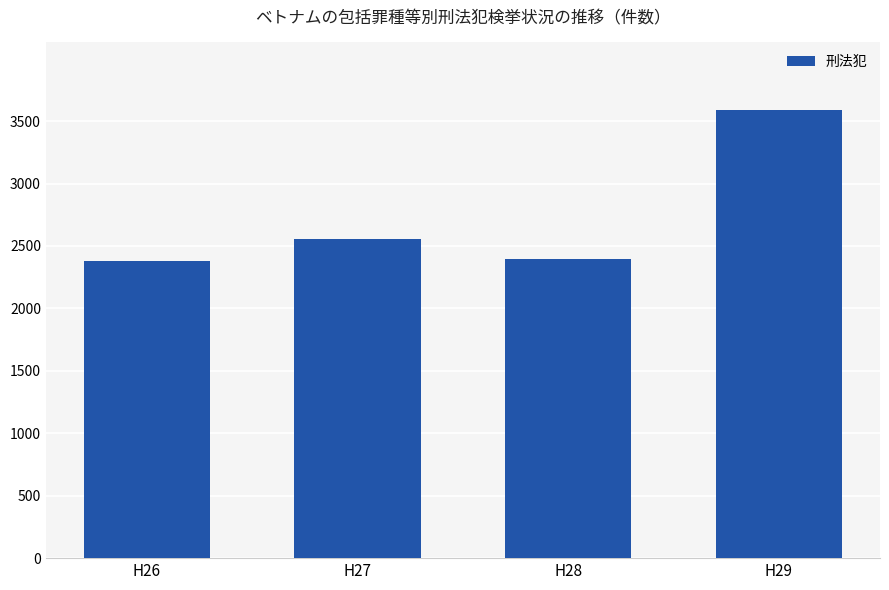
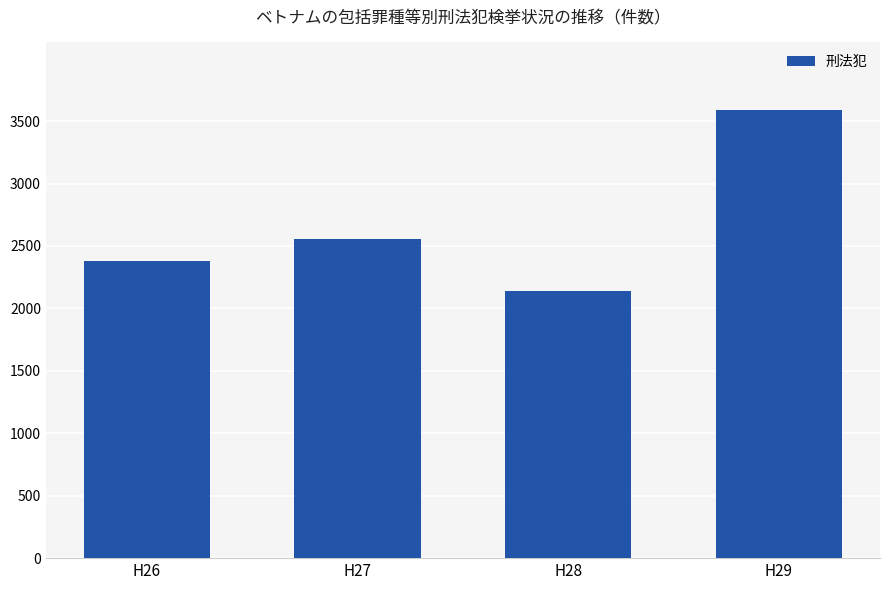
  {
    "H26": 2380,
    "H27": 2560,
-   "H28": 2390,
+   "H28": 2140,
    "H29": 3590
  }
